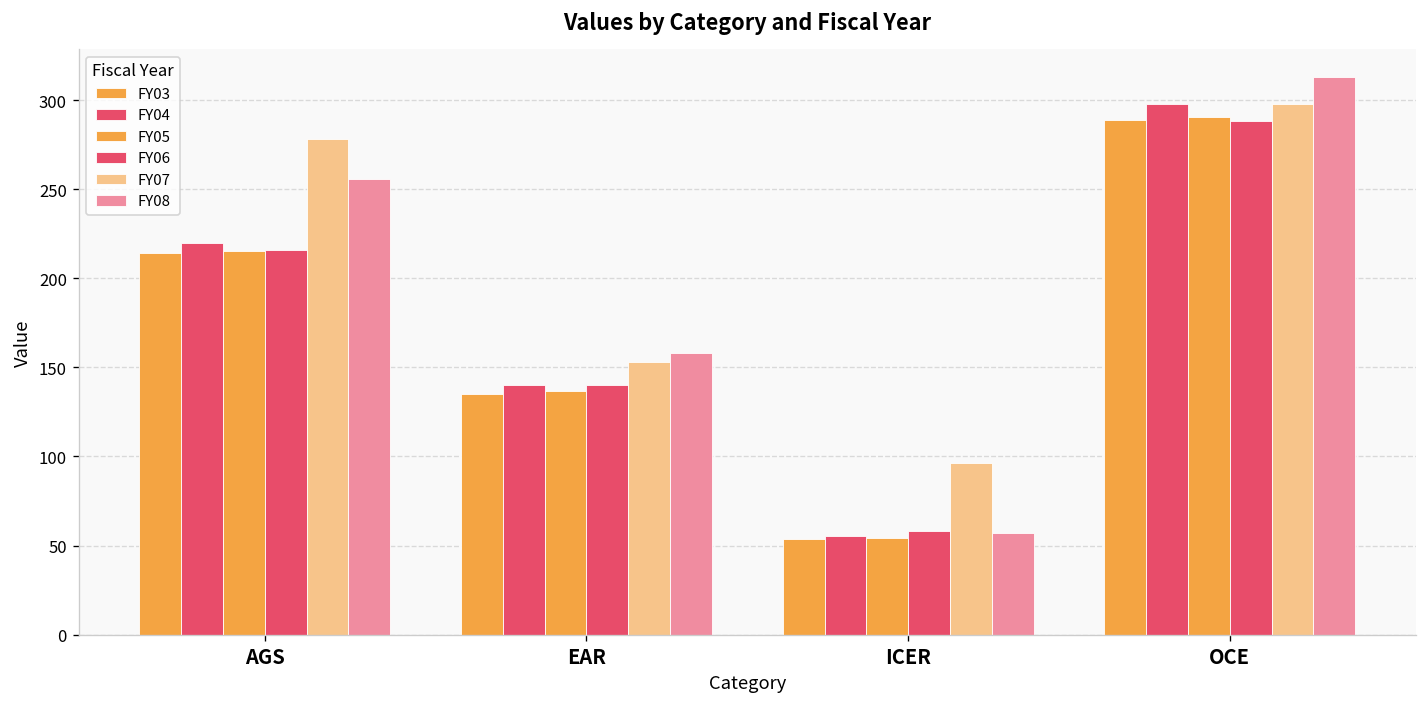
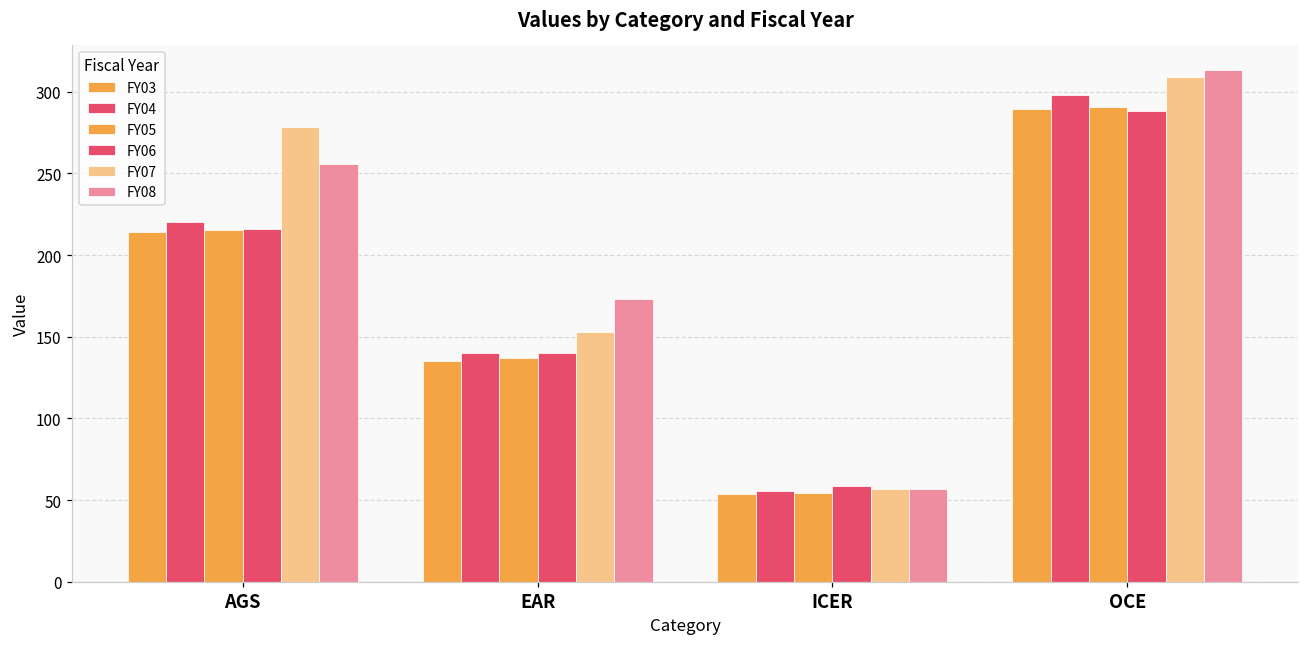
  {
    "FY07": {
      "AGS": 278,
      "EAR": 153,
-     "ICER": 96,
-     "OCE": 298
+     "ICER": 57,
+     "OCE": 309
    },
    "FY08": {
      "AGS": 256,
-     "EAR": 158,
+     "EAR": 173,
      "ICER": 57,
      "OCE": 313
    }
  }
